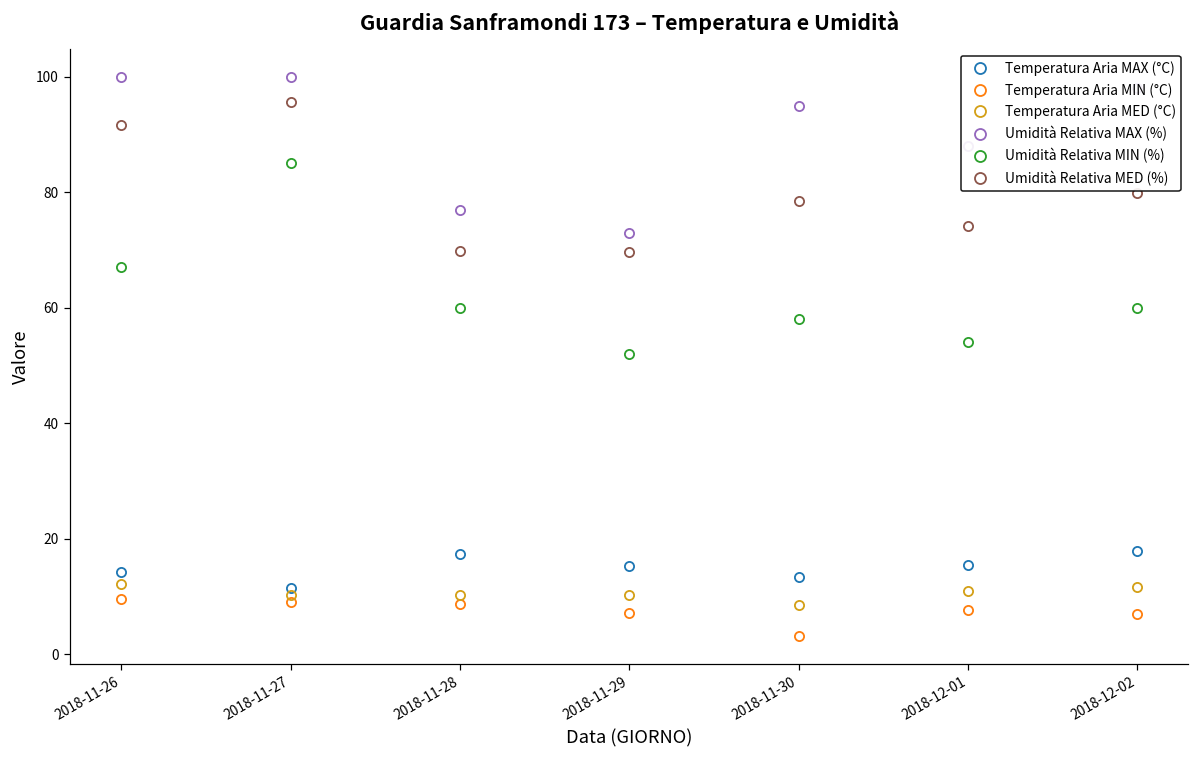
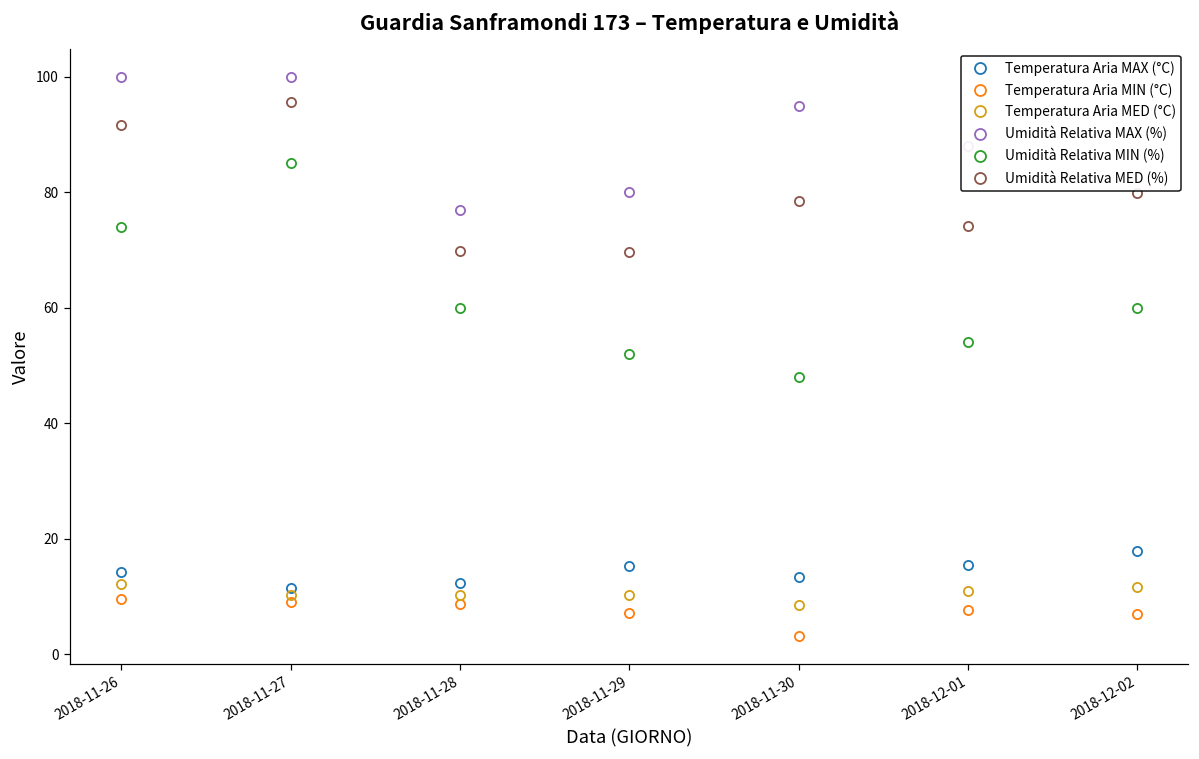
  {
    "Temperatura Aria MAX (°C)": {
      "2018-11-26": 14,
      "2018-11-27": 11,
-     "2018-11-28": 17,
+     "2018-11-28": 12,
      "2018-11-29": 15,
      "2018-11-30": 13,
      "2018-12-01": 15,
      "2018-12-02": 18
    },
    "Umidità Relativa MAX (%)": {
      "2018-11-26": 100,
      "2018-11-27": 100,
      "2018-11-28": 77,
-     "2018-11-29": 73,
+     "2018-11-29": 80,
      "2018-11-30": 95
    },
    "Umidità Relativa MIN (%)": {
-     "2018-11-26": 67,
+     "2018-11-26": 74,
      "2018-11-27": 85,
      "2018-11-28": 60,
      "2018-11-29": 52,
-     "2018-11-30": 58,
+     "2018-11-30": 48,
      "2018-12-01": 54,
      "2018-12-02": 60
    },
    "Umidità Relativa MED (%)": {
      "2018-11-26": 92,
      "2018-11-27": 96,
      "2018-11-28": 70,
      "2018-11-29": 70,
      "2018-11-30": 78,
      "2018-12-01": 74,
      "2018-12-02": 80
    }
  }
